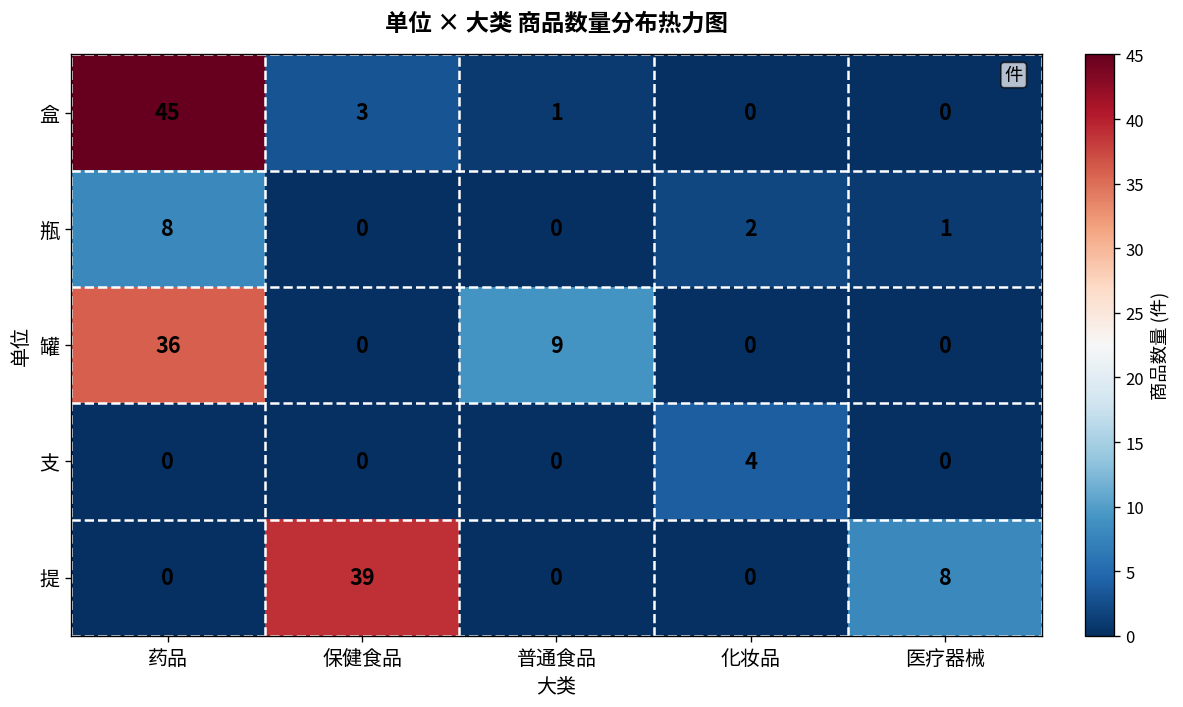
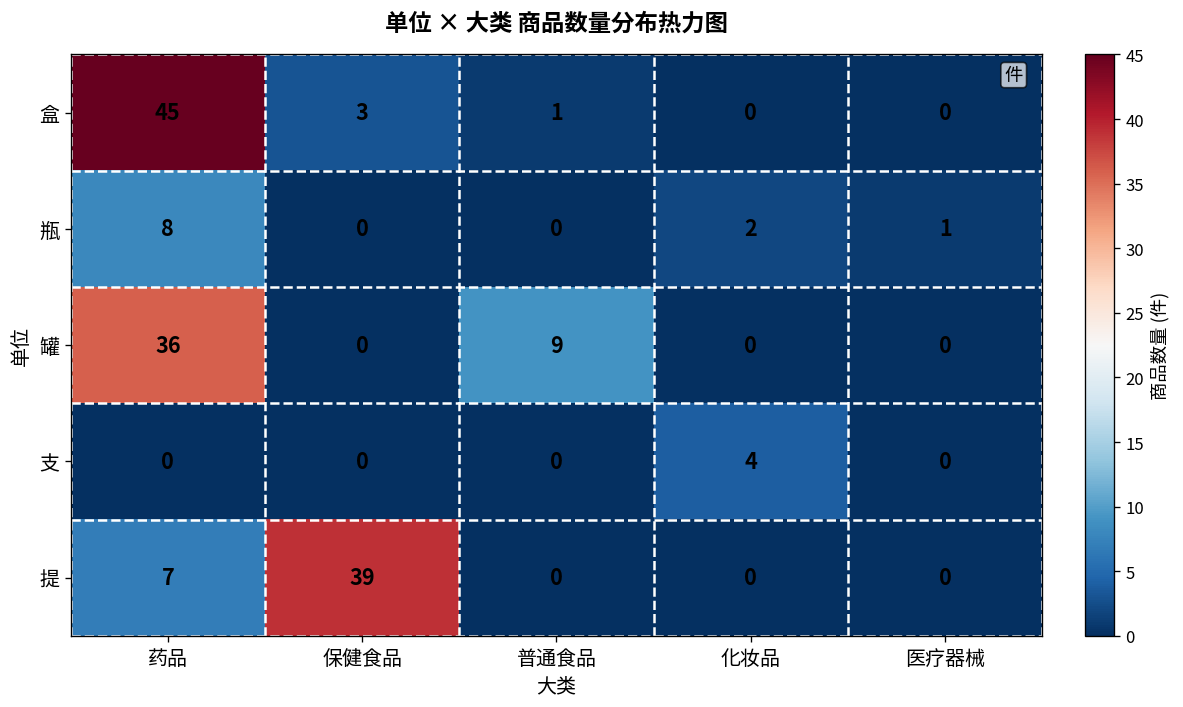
  {
    "盒": {
      "药品": 45,
      "保健食品": 3,
      "普通食品": 1,
      "化妆品": 0,
      "医疗器械": 0
    },
    "瓶": {
      "药品": 8,
      "保健食品": 0,
      "普通食品": 0,
      "化妆品": 2,
      "医疗器械": 1
    },
    "罐": {
      "药品": 36,
      "保健食品": 0,
      "普通食品": 9,
      "化妆品": 0,
      "医疗器械": 0
    },
    "支": {
      "药品": 0,
      "保健食品": 0,
      "普通食品": 0,
      "化妆品": 4,
      "医疗器械": 0
    },
    "提": {
-     "药品": 0,
+     "药品": 7,
      "保健食品": 39,
      "普通食品": 0,
      "化妆品": 0,
-     "医疗器械": 8
+     "医疗器械": 0
    }
  }
